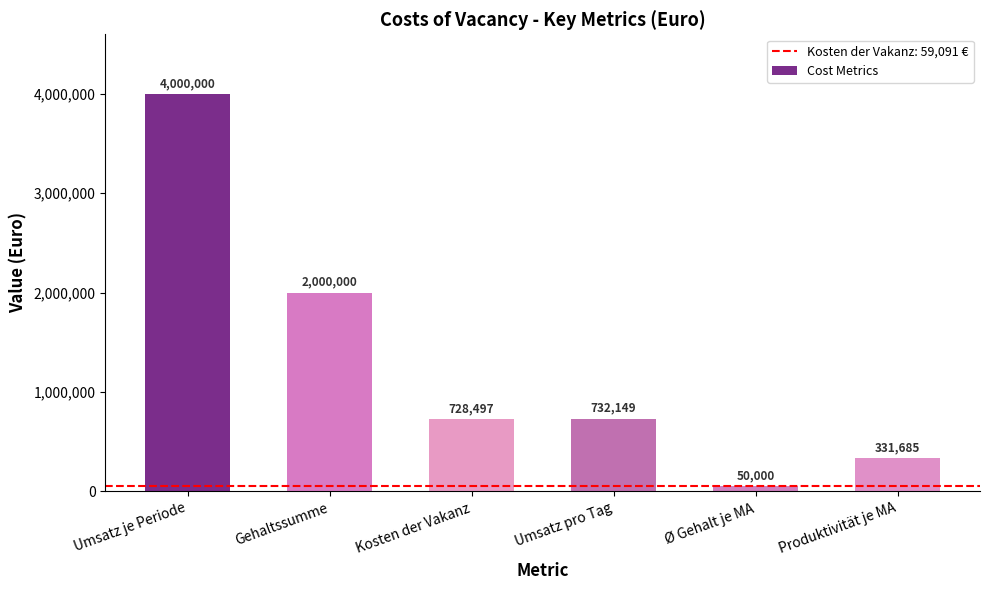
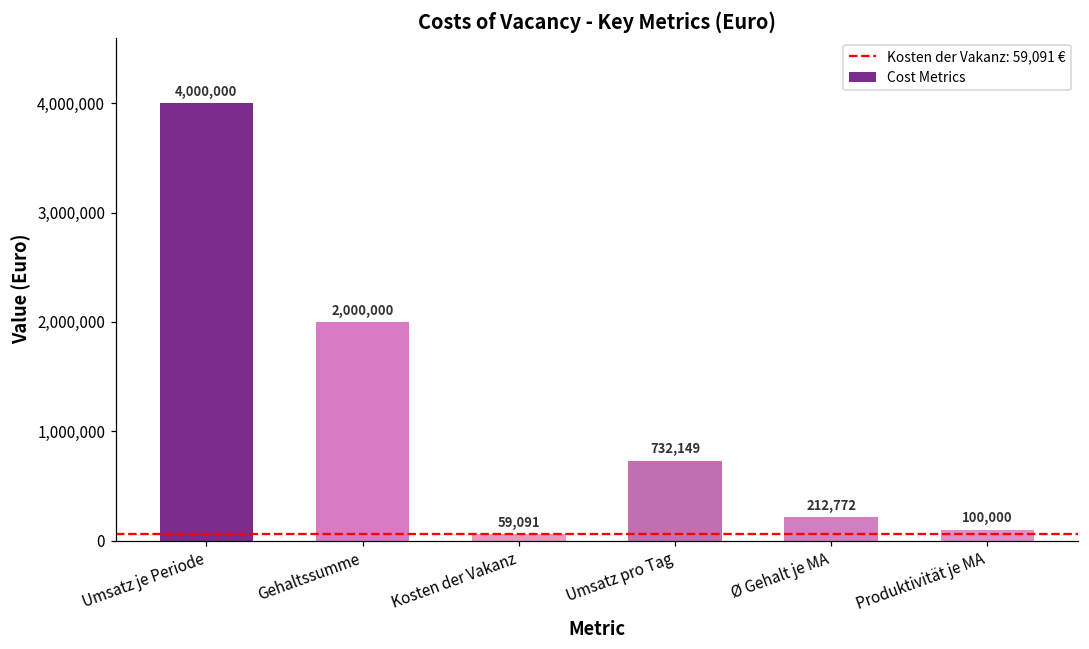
  {
    "Umsatz je Periode": "4,000,000",
    "Gehaltssumme": "2,000,000",
-   "Kosten der Vakanz": "728,497",
+   "Kosten der Vakanz": "59,091",
    "Umsatz pro Tag": "732,149",
-   "Ø Gehalt je MA": "50,000",
-   "Produktivität je MA": "331,685"
+   "Ø Gehalt je MA": "212,772",
+   "Produktivität je MA": "100,000"
  }
